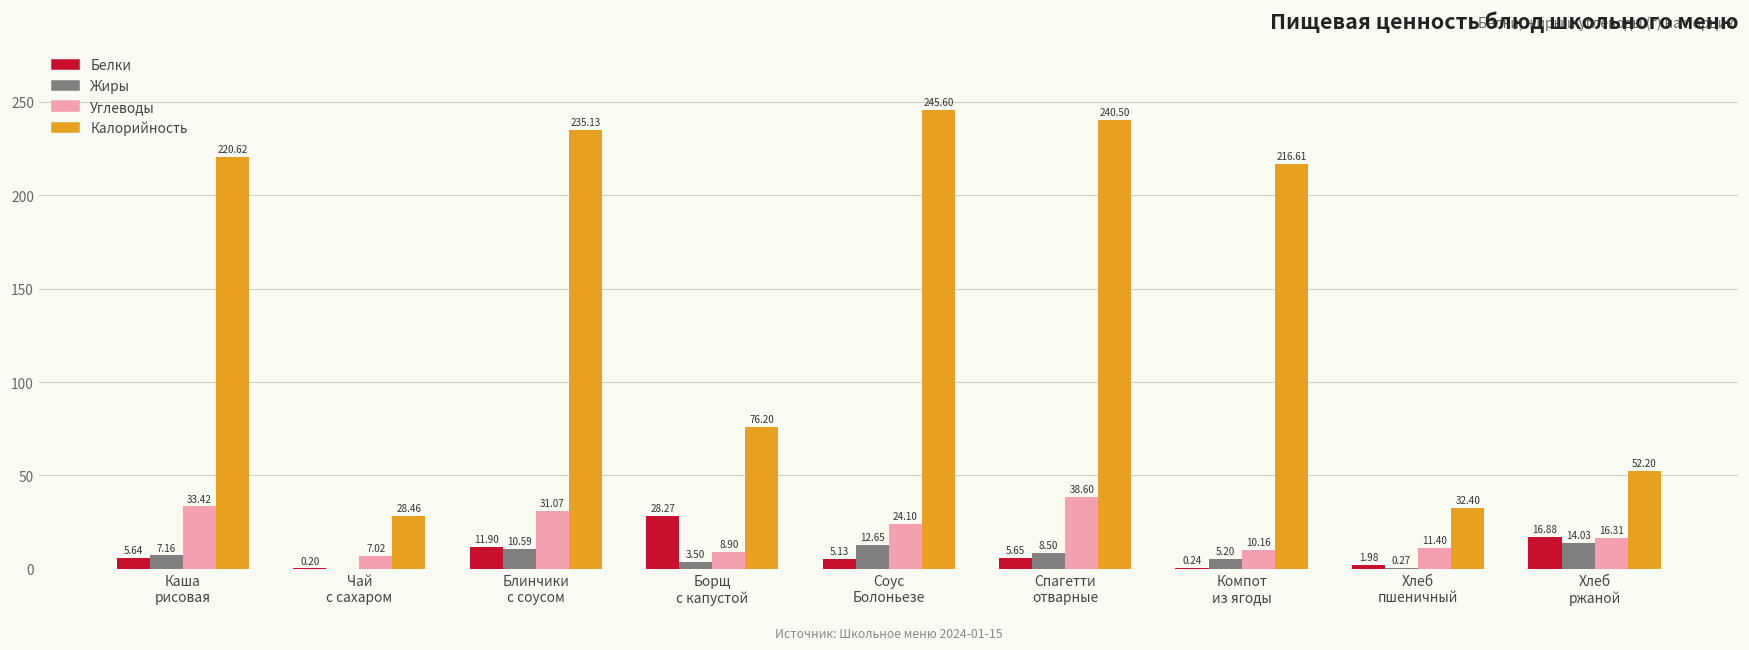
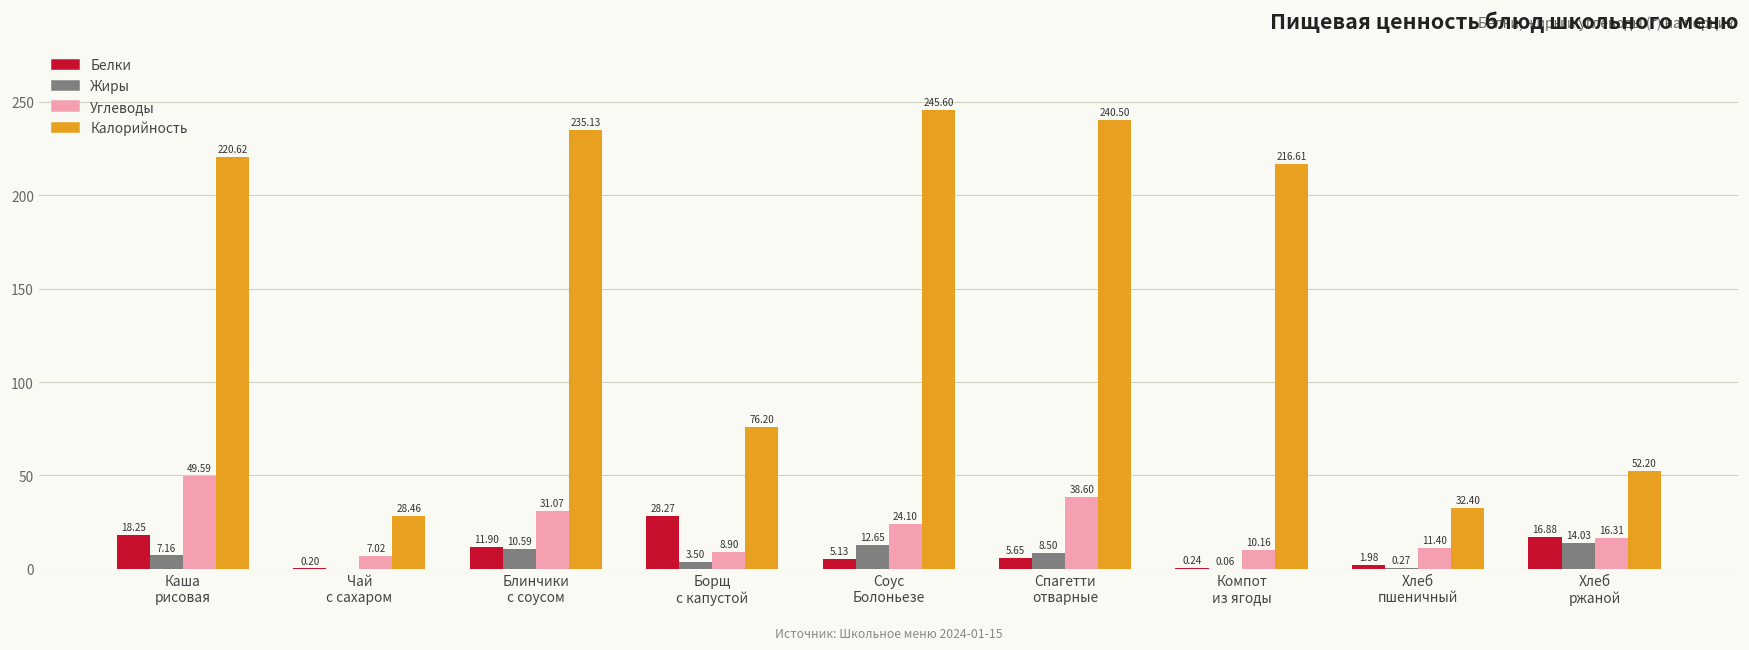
  {
    "Белки": {
-     "Каша рисовая": 5.64,
+     "Каша рисовая": 18.25,
      "Чай с сахаром": 0.20,
      "Блинчики с соусом": 11.90,
      "Борщ с капустой": 28.27,
      "Соус Болоньезе": 5.13,
      "Спагетти отварные": 5.65,
      "Компот из ягоды": 0.24,
      "Хлеб пшеничный": 1.98,
      "Хлеб ржаной": 16.88
    },
    "Жиры": {
      "Каша рисовая": 7.16,
      "Блинчики с соусом": 10.59,
      "Борщ с капустой": 3.50,
      "Соус Болоньезе": 12.65,
      "Спагетти отварные": 8.50,
-     "Компот из ягоды": 5.20,
+     "Компот из ягоды": 0.06,
      "Хлеб пшеничный": 0.27,
      "Хлеб ржаной": 14.03
    },
    "Углеводы": {
-     "Каша рисовая": 33.42,
+     "Каша рисовая": 49.59,
      "Чай с сахаром": 7.02,
      "Блинчики с соусом": 31.07,
      "Борщ с капустой": 8.90,
      "Соус Болоньезе": 24.10,
      "Спагетти отварные": 38.60,
      "Компот из ягоды": 10.16,
      "Хлеб пшеничный": 11.40,
      "Хлеб ржаной": 16.31
    },
    "Калорийность": {
      "Каша рисовая": 220.62,
      "Чай с сахаром": 28.46,
      "Блинчики с соусом": 235.13,
      "Борщ с капустой": 76.20,
      "Соус Болоньезе": 245.60,
      "Спагетти отварные": 240.50,
      "Компот из ягоды": 216.61,
      "Хлеб пшеничный": 32.40,
      "Хлеб ржаной": 52.20
    }
  }
